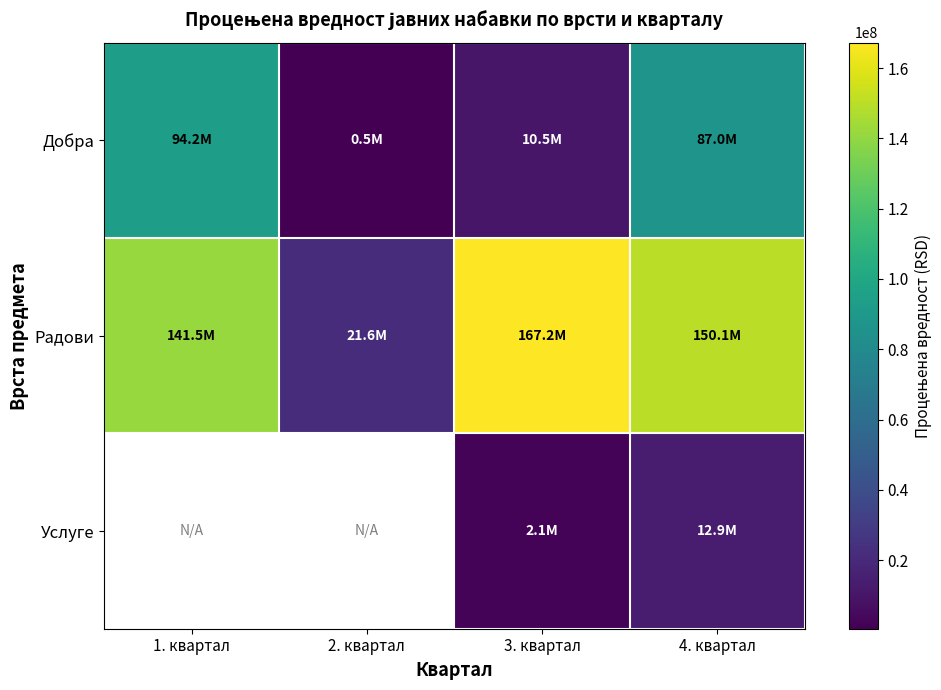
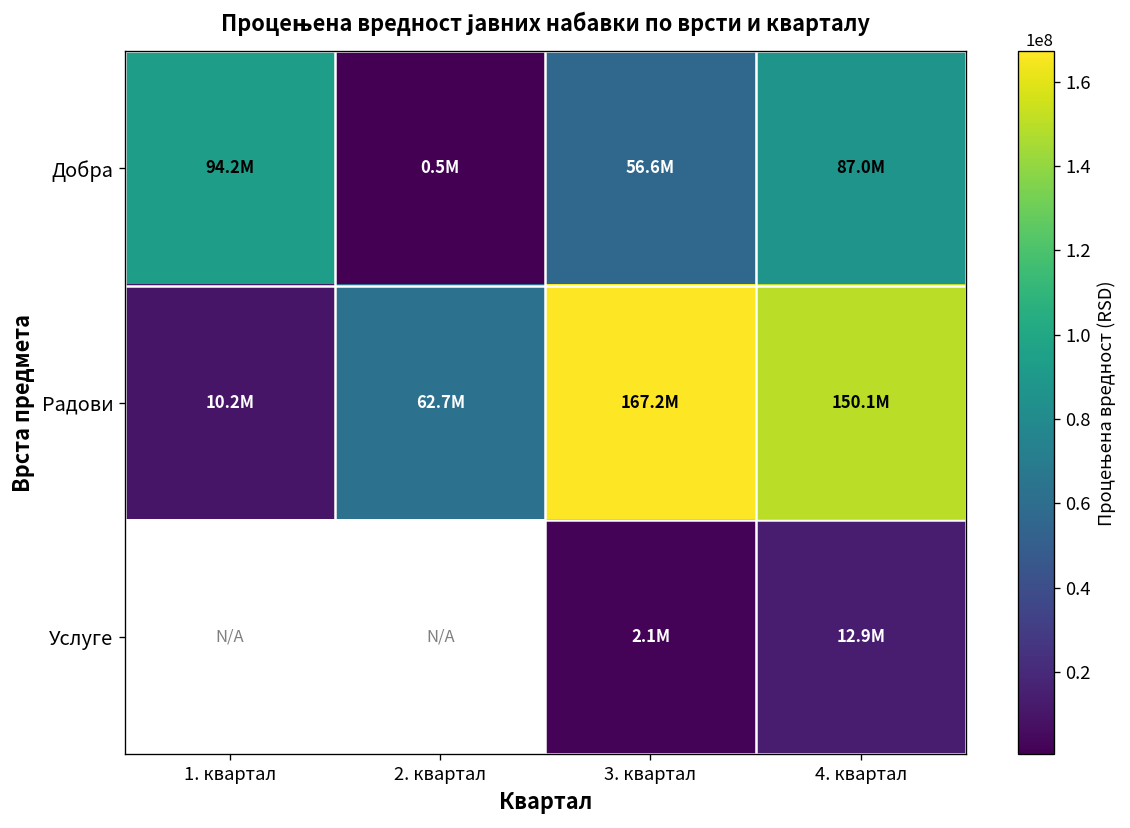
  {
    "Добра": {
      "1. квартал": "94.2M",
      "2. квартал": "0.5M",
-     "3. квартал": "10.5M",
+     "3. квартал": "56.6M",
      "4. квартал": "87.0M"
    },
    "Радови": {
-     "1. квартал": "141.5M",
-     "2. квартал": "21.6M",
+     "1. квартал": "10.2M",
+     "2. квартал": "62.7M",
      "3. квартал": "167.2M",
      "4. квартал": "150.1M"
    },
    "Услуге": {
      "3. квартал": "2.1M",
      "4. квартал": "12.9M"
    }
  }
